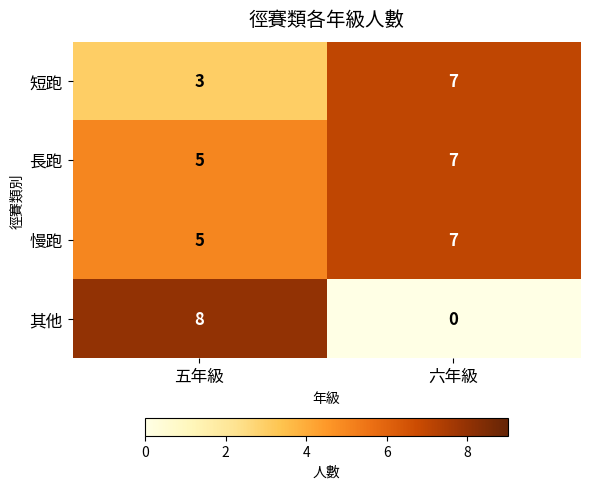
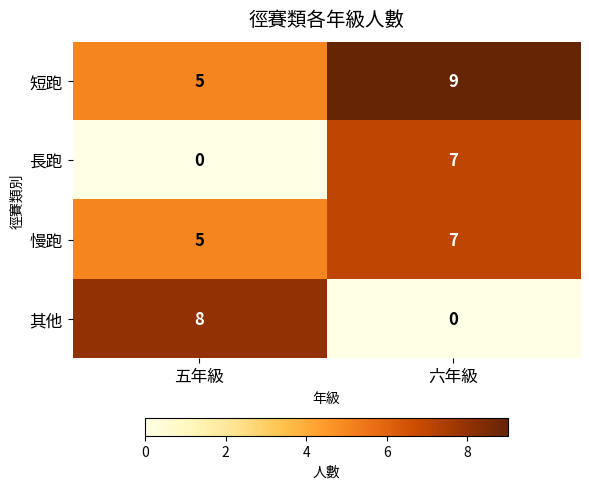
  {
    "短跑": {
-     "五年級": 3,
-     "六年級": 7
+     "五年級": 5,
+     "六年級": 9
    },
    "長跑": {
-     "五年級": 5,
+     "五年級": 0,
      "六年級": 7
    },
    "慢跑": {
      "五年級": 5,
      "六年級": 7
    },
    "其他": {
      "五年級": 8,
      "六年級": 0
    }
  }
